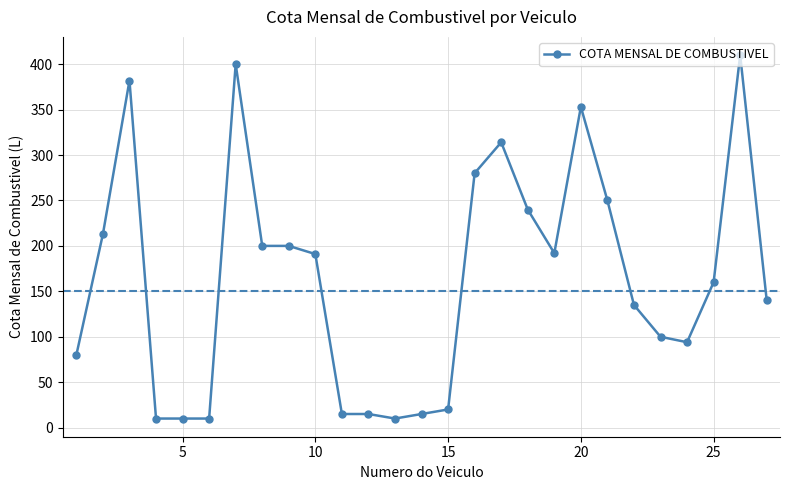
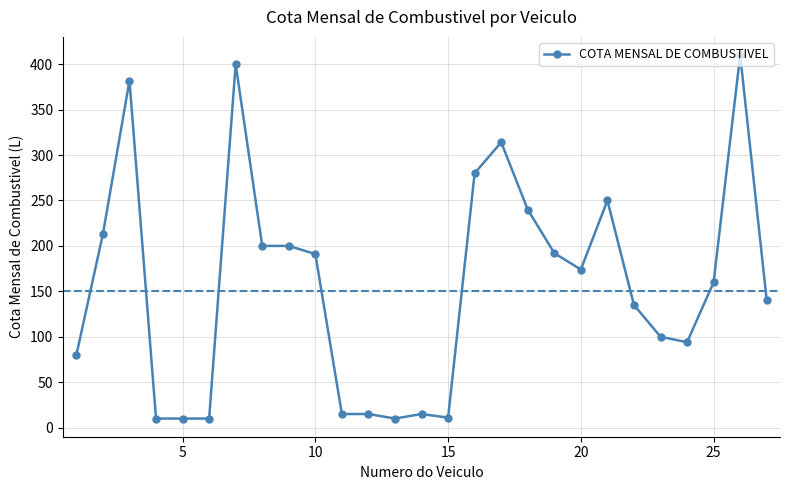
  {
    "5": 10,
    "10": 190,
-   "15": 20,
-   "20": 350,
+   "15": 10,
+   "20": 170,
    "25": 160
  }
